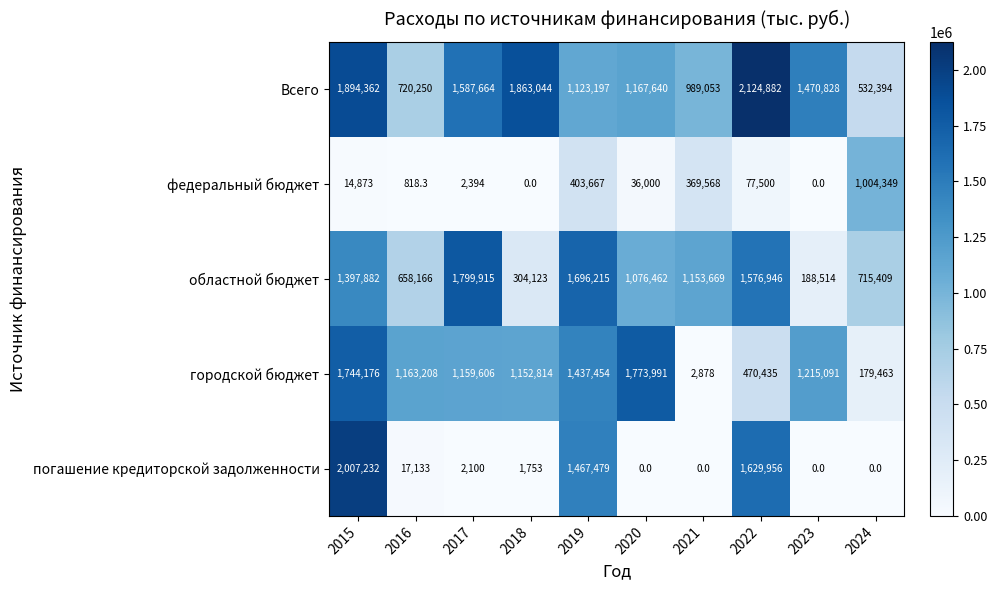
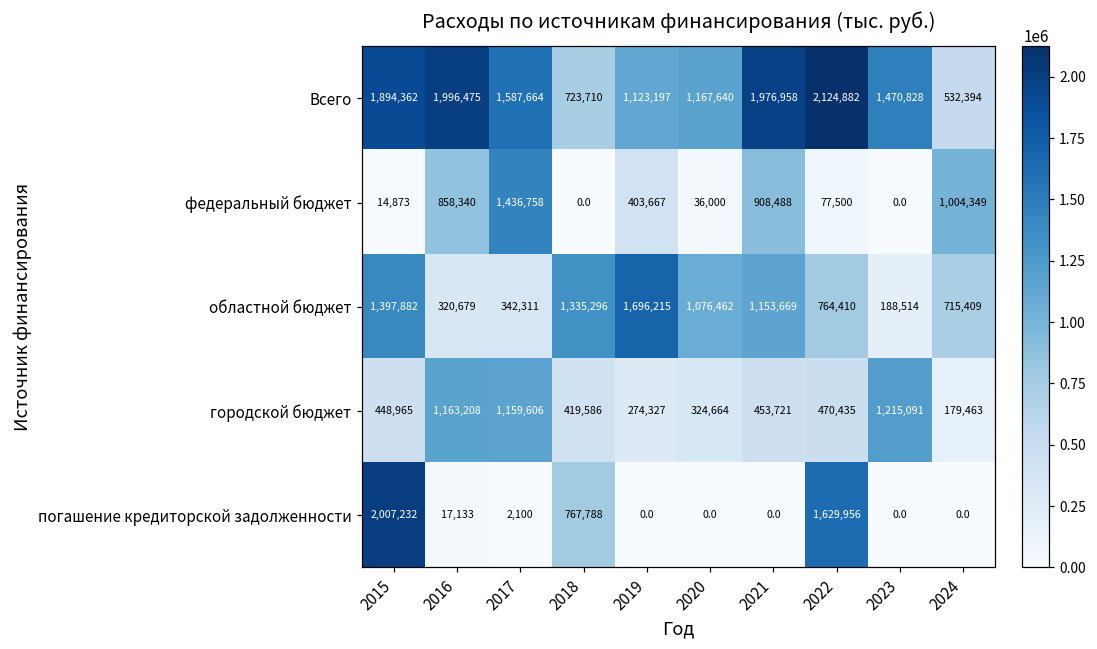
  {
    "Всего": {
      "2015": "1,894,362",
-     "2016": "720,250",
+     "2016": "1,996,475",
      "2017": "1,587,664",
-     "2018": "1,863,044",
+     "2018": "723,710",
      "2019": "1,123,197",
      "2020": "1,167,640",
-     "2021": "989,053",
+     "2021": "1,976,958",
      "2022": "2,124,882",
      "2023": "1,470,828",
      "2024": "532,394"
    },
    "федеральный бюджет": {
      "2015": "14,873",
-     "2016": "818.3",
-     "2017": "2,394",
+     "2016": "858,340",
+     "2017": "1,436,758",
      "2018": "0.0",
      "2019": "403,667",
      "2020": "36,000",
-     "2021": "369,568",
+     "2021": "908,488",
      "2022": "77,500",
      "2023": "0.0",
      "2024": "1,004,349"
    },
    "областной бюджет": {
      "2015": "1,397,882",
-     "2016": "658,166",
-     "2017": "1,799,915",
-     "2018": "304,123",
+     "2016": "320,679",
+     "2017": "342,311",
+     "2018": "1,335,296",
      "2019": "1,696,215",
      "2020": "1,076,462",
      "2021": "1,153,669",
-     "2022": "1,576,946",
+     "2022": "764,410",
      "2023": "188,514",
      "2024": "715,409"
    },
    "городской бюджет": {
-     "2015": "1,744,176",
+     "2015": "448,965",
      "2016": "1,163,208",
      "2017": "1,159,606",
-     "2018": "1,152,814",
-     "2019": "1,437,454",
-     "2020": "1,773,991",
-     "2021": "2,878",
+     "2018": "419,586",
+     "2019": "274,327",
+     "2020": "324,664",
+     "2021": "453,721",
      "2022": "470,435",
      "2023": "1,215,091",
      "2024": "179,463"
    },
    "погашение кредиторской задолженности": {
      "2015": "2,007,232",
      "2016": "17,133",
      "2017": "2,100",
-     "2018": "1,753",
-     "2019": "1,467,479",
+     "2018": "767,788",
+     "2019": "0.0",
      "2020": "0.0",
      "2021": "0.0",
      "2022": "1,629,956",
      "2023": "0.0",
      "2024": "0.0"
    }
  }
